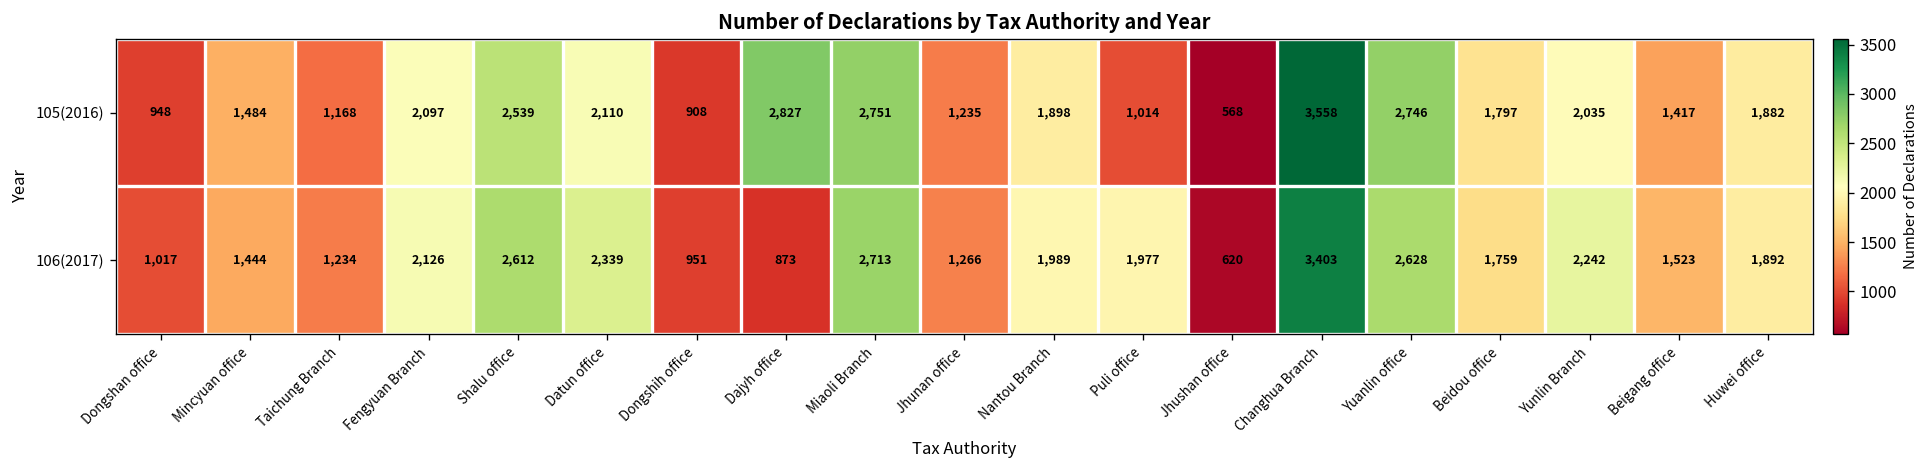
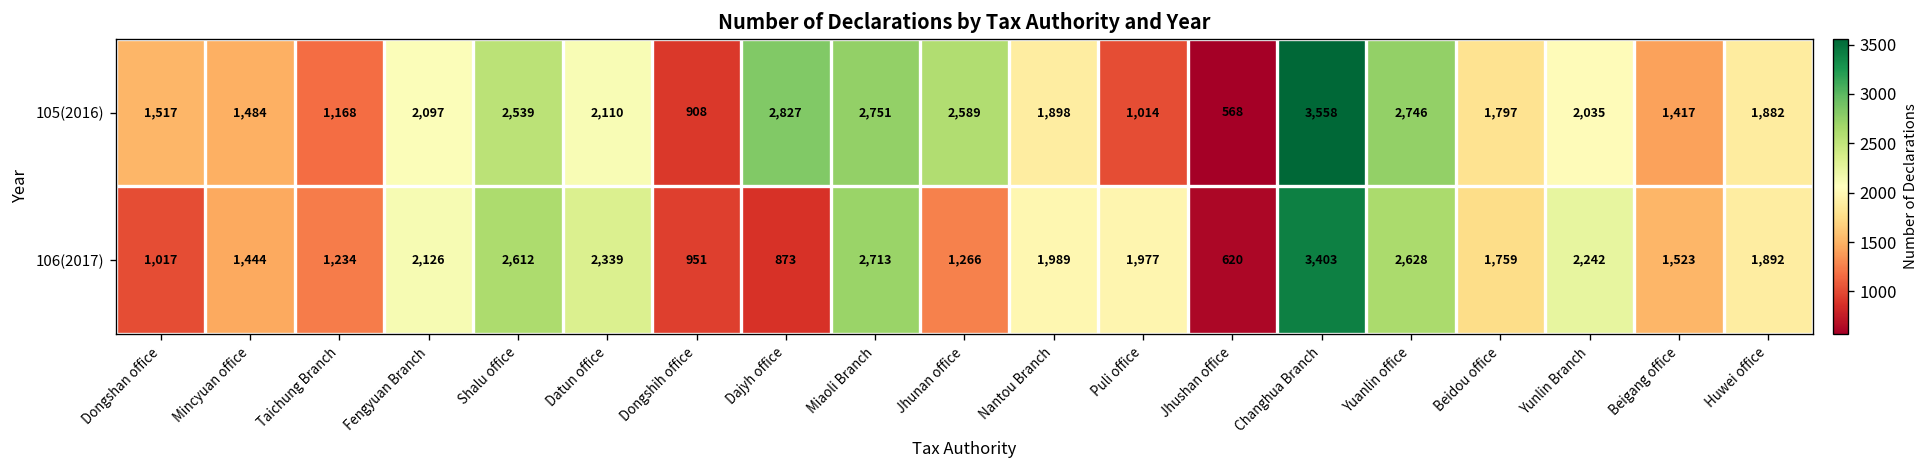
  {
    "105(2016)": {
-     "Dongshan office": "948",
+     "Dongshan office": "1,517",
      "Mincyuan office": "1,484",
      "Taichung Branch": "1,168",
      "Fengyuan Branch": "2,097",
      "Shalu office": "2,539",
      "Datun office": "2,110",
      "Dongshih office": "908",
      "Dajyh office": "2,827",
      "Miaoli Branch": "2,751",
-     "Jhunan office": "1,235",
+     "Jhunan office": "2,589",
      "Nantou Branch": "1,898",
      "Puli office": "1,014",
      "Jhushan office": "568",
      "Changhua Branch": "3,558",
      "Yuanlin office": "2,746",
      "Beidou office": "1,797",
      "Yunlin Branch": "2,035",
      "Beigang office": "1,417",
      "Huwei office": "1,882"
    },
    "106(2017)": {
      "Dongshan office": "1,017",
      "Mincyuan office": "1,444",
      "Taichung Branch": "1,234",
      "Fengyuan Branch": "2,126",
      "Shalu office": "2,612",
      "Datun office": "2,339",
      "Dongshih office": "951",
      "Dajyh office": "873",
      "Miaoli Branch": "2,713",
      "Jhunan office": "1,266",
      "Nantou Branch": "1,989",
      "Puli office": "1,977",
      "Jhushan office": "620",
      "Changhua Branch": "3,403",
      "Yuanlin office": "2,628",
      "Beidou office": "1,759",
      "Yunlin Branch": "2,242",
      "Beigang office": "1,523",
      "Huwei office": "1,892"
    }
  }
